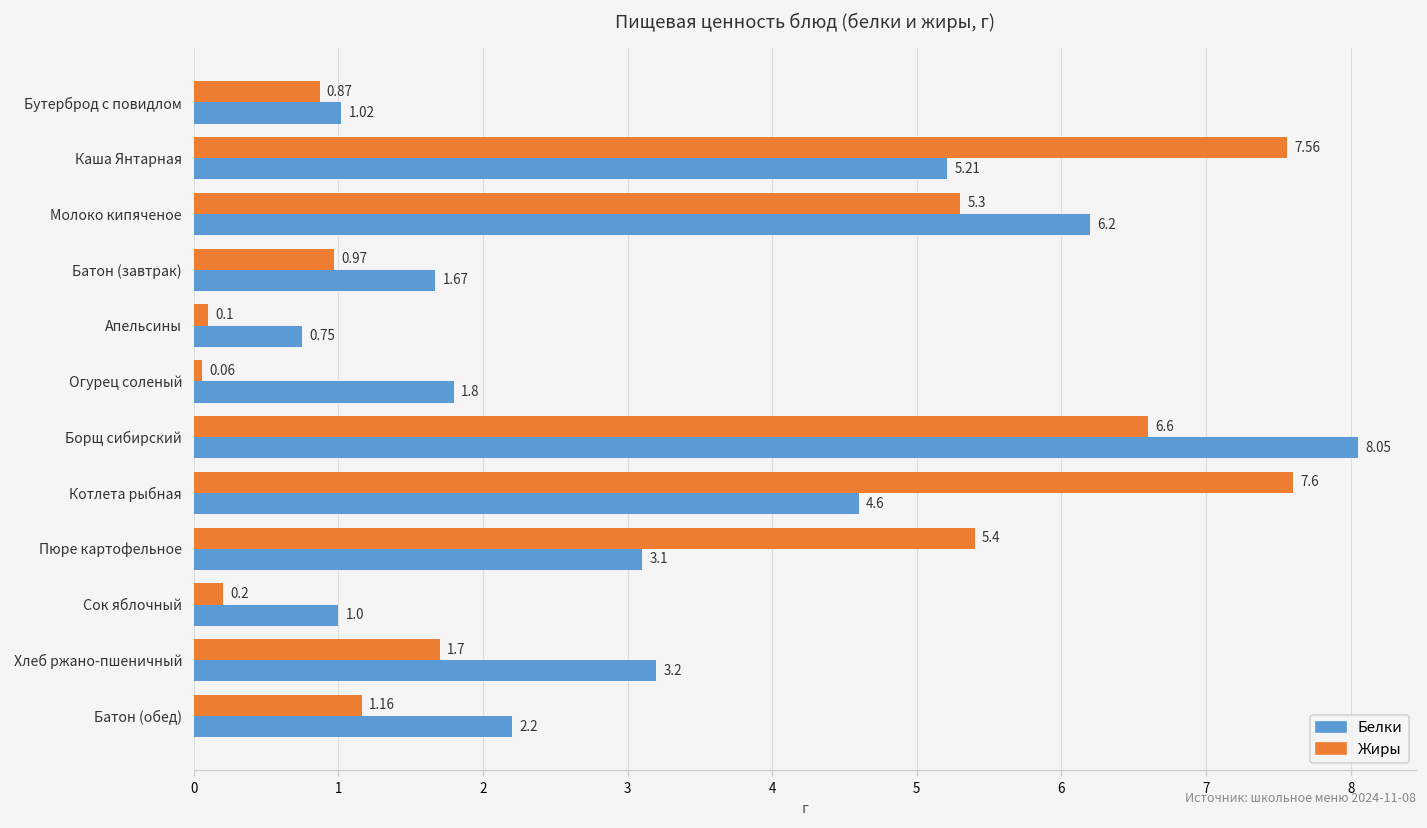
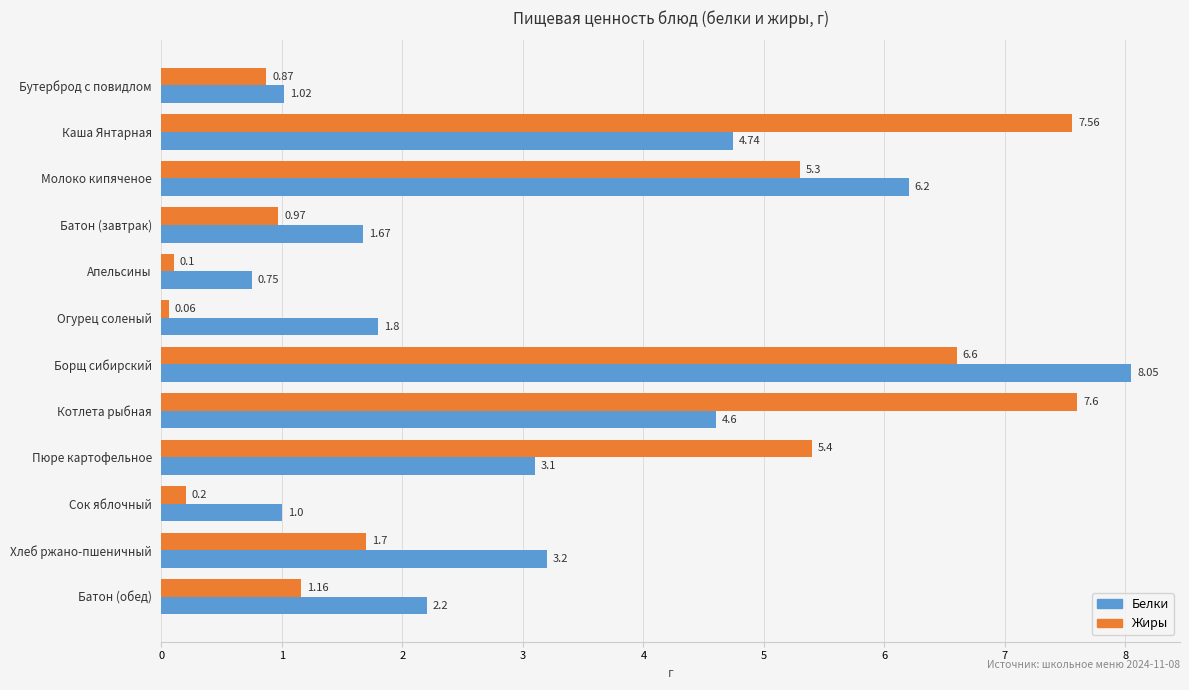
  {
    "Белки": {
      "Бутерброд с повидлом": 1.02,
-     "Каша Янтарная": 5.21,
+     "Каша Янтарная": 4.74,
      "Молоко кипяченое": 6.2,
      "Батон (завтрак)": 1.67,
      "Апельсины": 0.75,
      "Огурец соленый": 1.8,
      "Борщ сибирский": 8.05,
      "Котлета рыбная": 4.6,
      "Пюре картофельное": 3.1,
      "Сок яблочный": 1.0,
      "Хлеб ржано-пшеничный": 3.2,
      "Батон (обед)": 2.2
    },
    "Жиры": {
      "Бутерброд с повидлом": 0.87,
      "Каша Янтарная": 7.56,
      "Молоко кипяченое": 5.3,
      "Батон (завтрак)": 0.97,
      "Апельсины": 0.1,
      "Огурец соленый": 0.06,
      "Борщ сибирский": 6.6,
      "Котлета рыбная": 7.6,
      "Пюре картофельное": 5.4,
      "Сок яблочный": 0.2,
      "Хлеб ржано-пшеничный": 1.7,
      "Батон (обед)": 1.16
    }
  }
